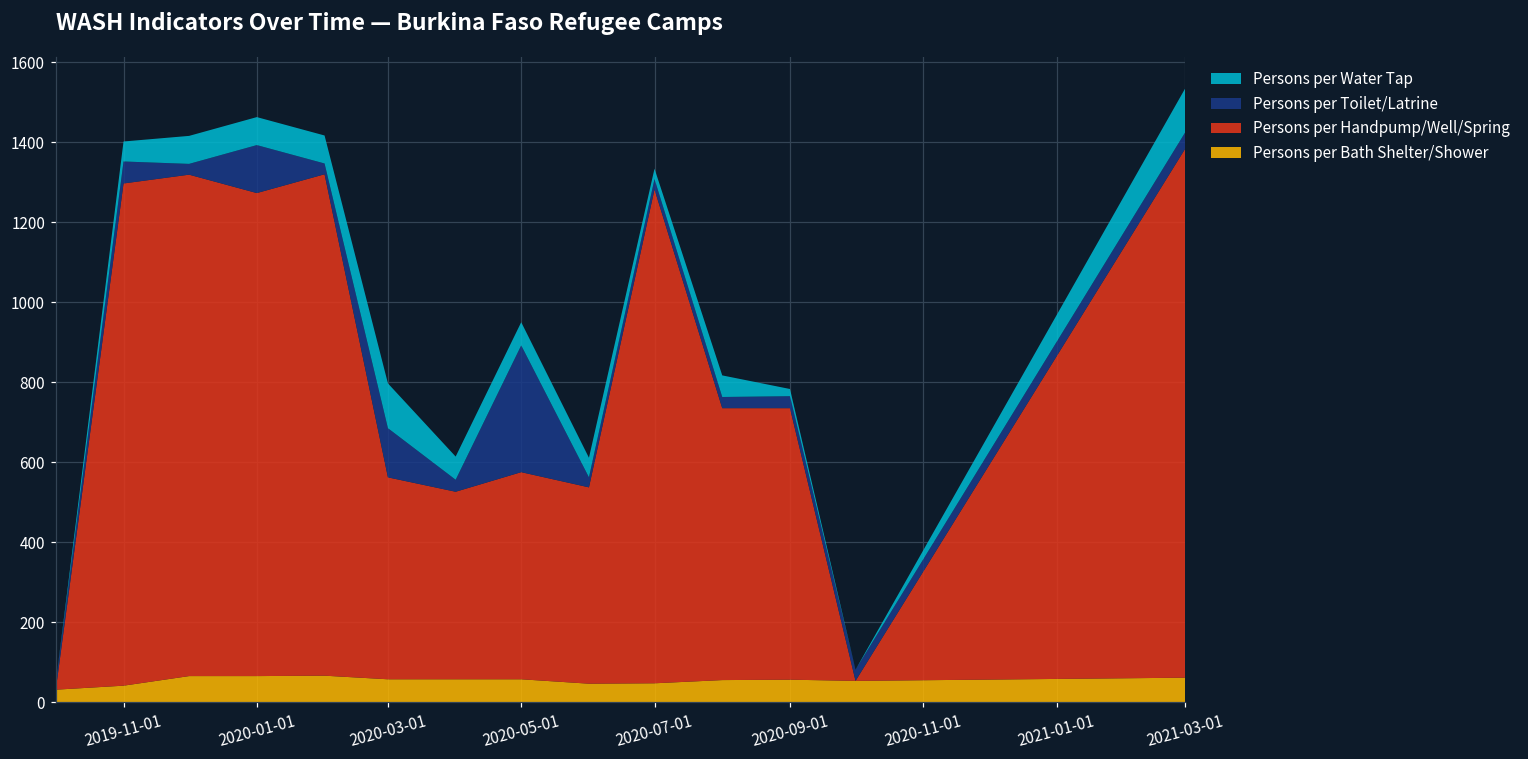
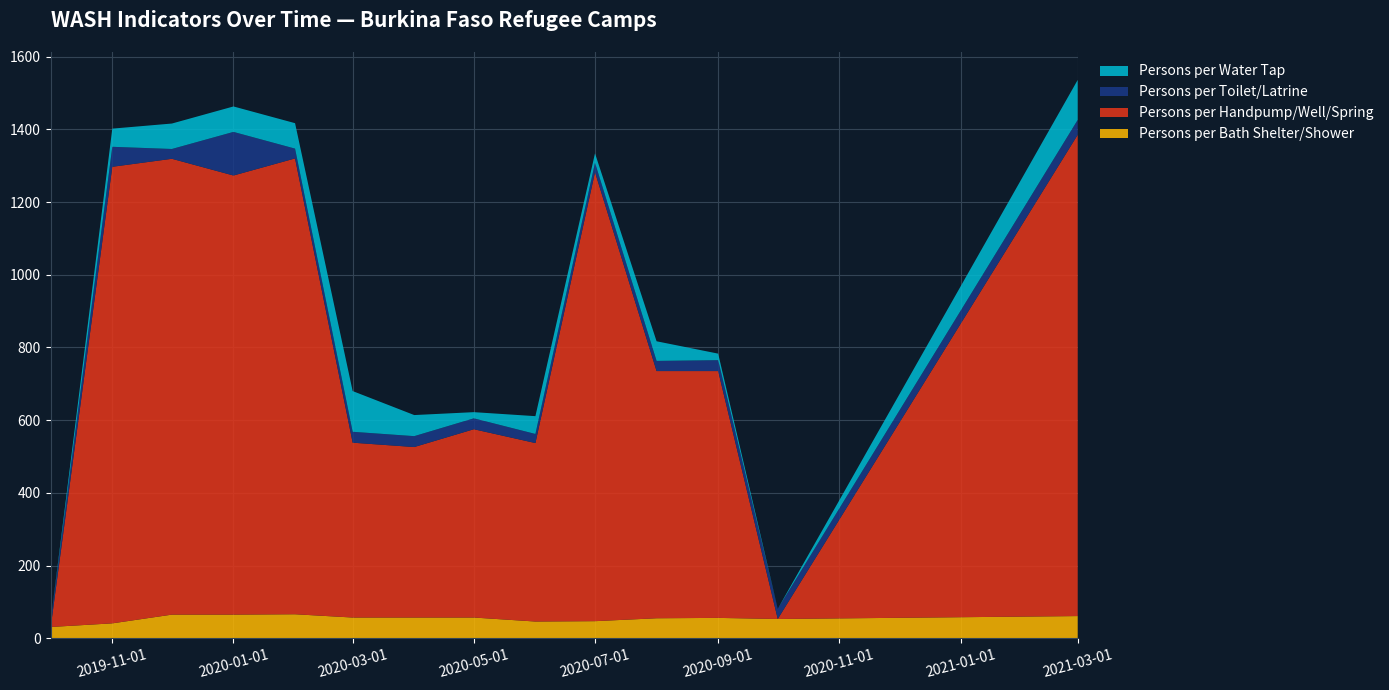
  {
    "Persons per Bath Shelter/Shower": {
      "2019-11-01": 40,
      "2020-01-01": 70,
      "2020-03-01": 60,
      "2020-05-01": 60,
      "2020-07-01": 50,
      "2020-09-01": 60,
      "2021-03-01": 60
    },
    "Persons per Handpump/Well/Spring": {
      "2019-11-01": 1260,
      "2020-01-01": 1210,
-     "2020-03-01": 510,
+     "2020-03-01": 480,
      "2020-05-01": 520,
      "2020-07-01": 1240,
      "2020-09-01": 680,
      "2021-03-01": 1320
    },
    "Persons per Toilet/Latrine": {
      "2019-11-01": 60,
      "2020-01-01": 120,
-     "2020-03-01": 120,
-     "2020-05-01": 320,
+     "2020-03-01": 30,
+     "2020-05-01": 30,
      "2020-07-01": 30,
      "2020-09-01": 30,
      "2021-03-01": 40
    },
    "Persons per Water Tap": {
      "2019-11-01": 50,
      "2020-01-01": 70,
      "2020-03-01": 110,
-     "2020-05-01": 60,
+     "2020-05-01": 20,
      "2020-07-01": 30,
      "2020-09-01": 20,
      "2021-03-01": 110
    }
  }
